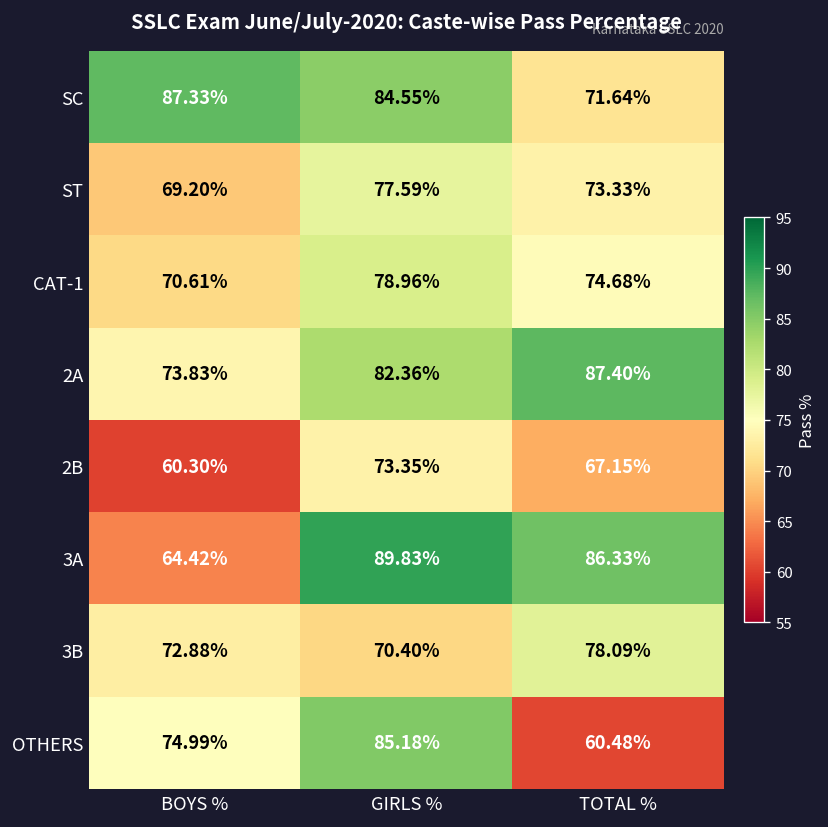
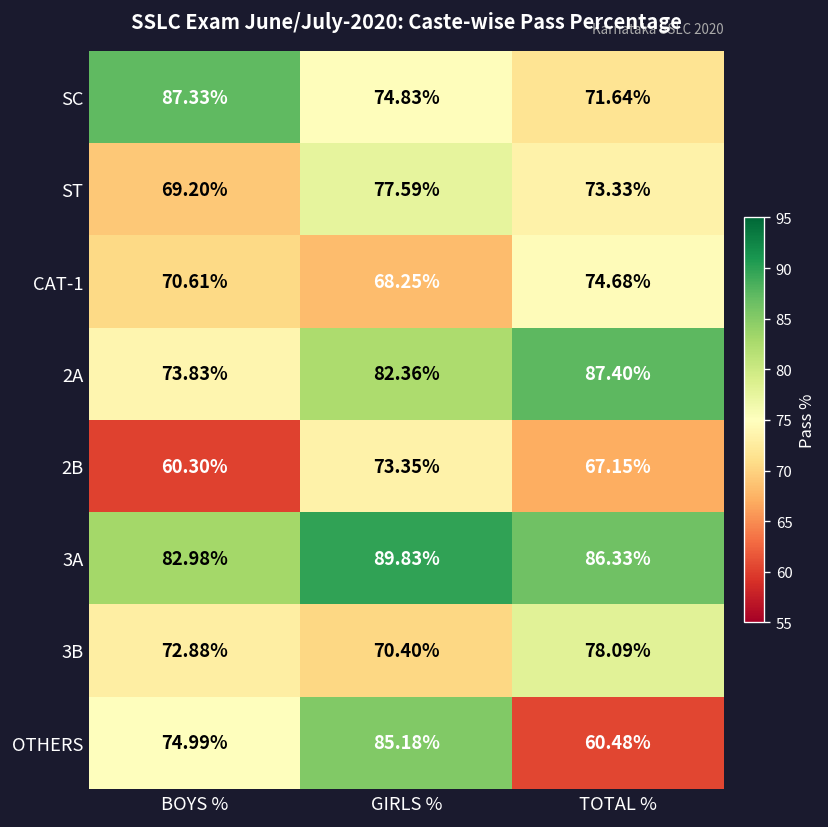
  {
    "SC": {
      "BOYS %": "87.33%",
-     "GIRLS %": "84.55%",
+     "GIRLS %": "74.83%",
      "TOTAL %": "71.64%"
    },
    "ST": {
      "BOYS %": "69.20%",
      "GIRLS %": "77.59%",
      "TOTAL %": "73.33%"
    },
    "CAT-1": {
      "BOYS %": "70.61%",
-     "GIRLS %": "78.96%",
+     "GIRLS %": "68.25%",
      "TOTAL %": "74.68%"
    },
    "2A": {
      "BOYS %": "73.83%",
      "GIRLS %": "82.36%",
      "TOTAL %": "87.40%"
    },
    "2B": {
      "BOYS %": "60.30%",
      "GIRLS %": "73.35%",
      "TOTAL %": "67.15%"
    },
    "3A": {
-     "BOYS %": "64.42%",
+     "BOYS %": "82.98%",
      "GIRLS %": "89.83%",
      "TOTAL %": "86.33%"
    },
    "3B": {
      "BOYS %": "72.88%",
      "GIRLS %": "70.40%",
      "TOTAL %": "78.09%"
    },
    "OTHERS": {
      "BOYS %": "74.99%",
      "GIRLS %": "85.18%",
      "TOTAL %": "60.48%"
    }
  }
